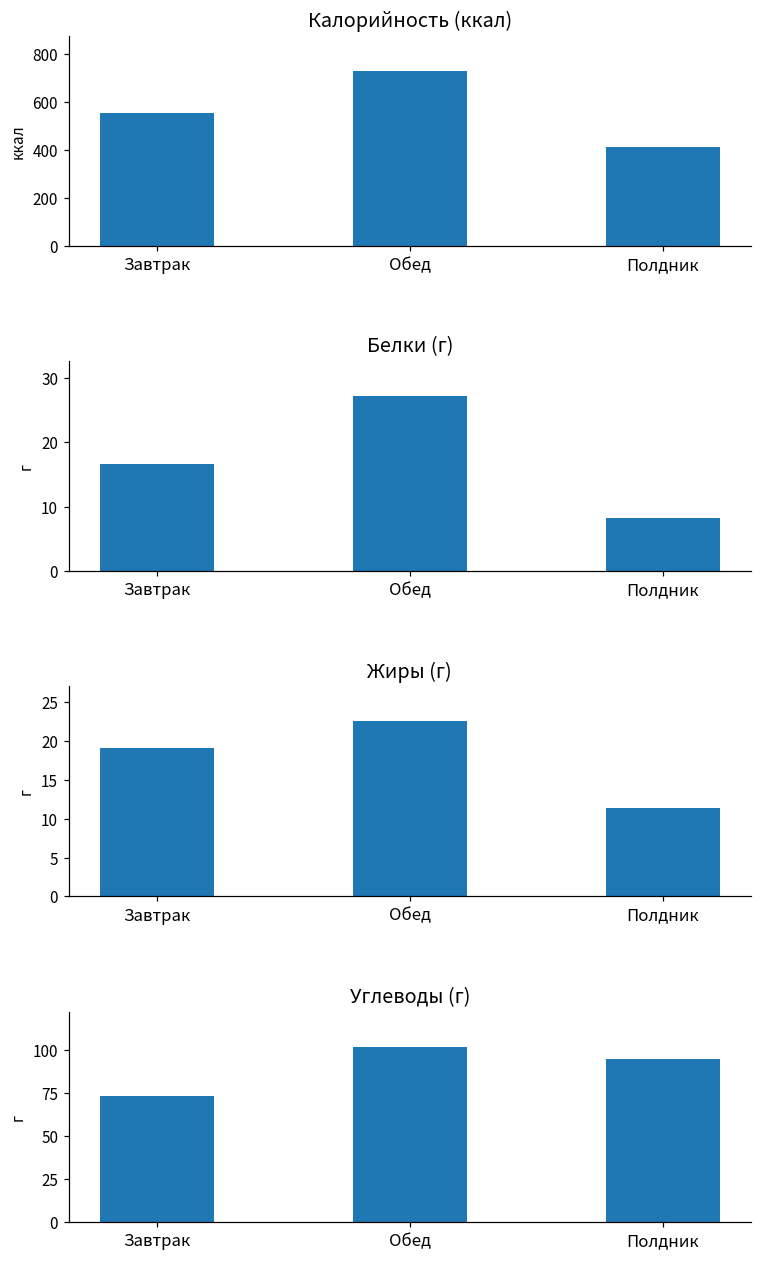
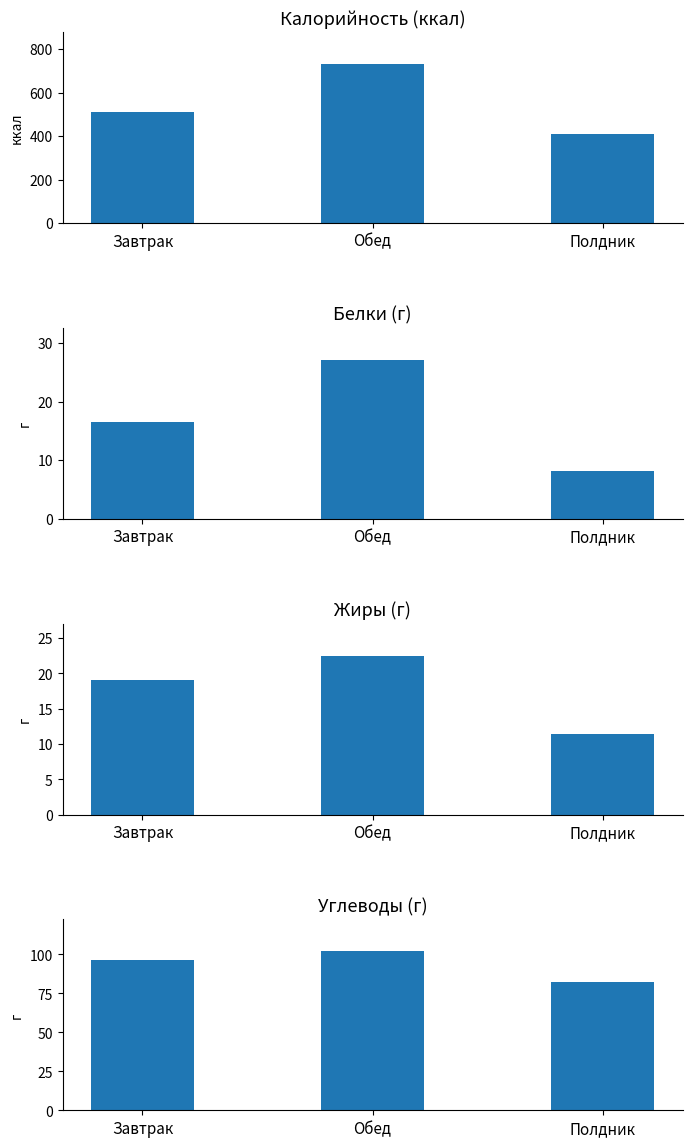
  {
    "Калорийность (ккал)": {
-     "Завтрак": 560,
+     "Завтрак": 510,
      "Обед": 730,
      "Полдник": 410
    },
    "Белки (г)": {
      "Завтрак": 17,
      "Обед": 27,
      "Полдник": 8
    },
    "Жиры (г)": {
      "Завтрак": 19,
      "Обед": 23,
      "Полдник": 11
    },
    "Углеводы (г)": {
-     "Завтрак": 74,
+     "Завтрак": 96,
      "Обед": 102,
-     "Полдник": 95
+     "Полдник": 82
    }
  }
